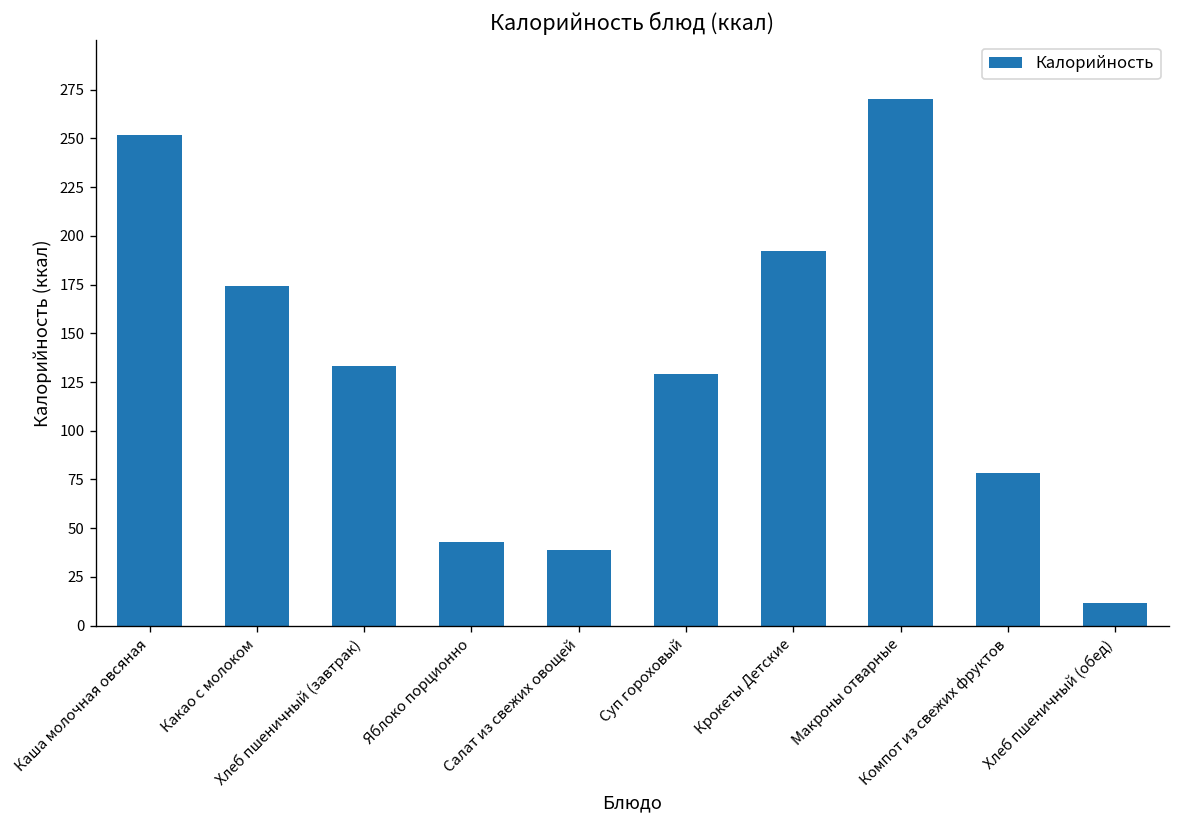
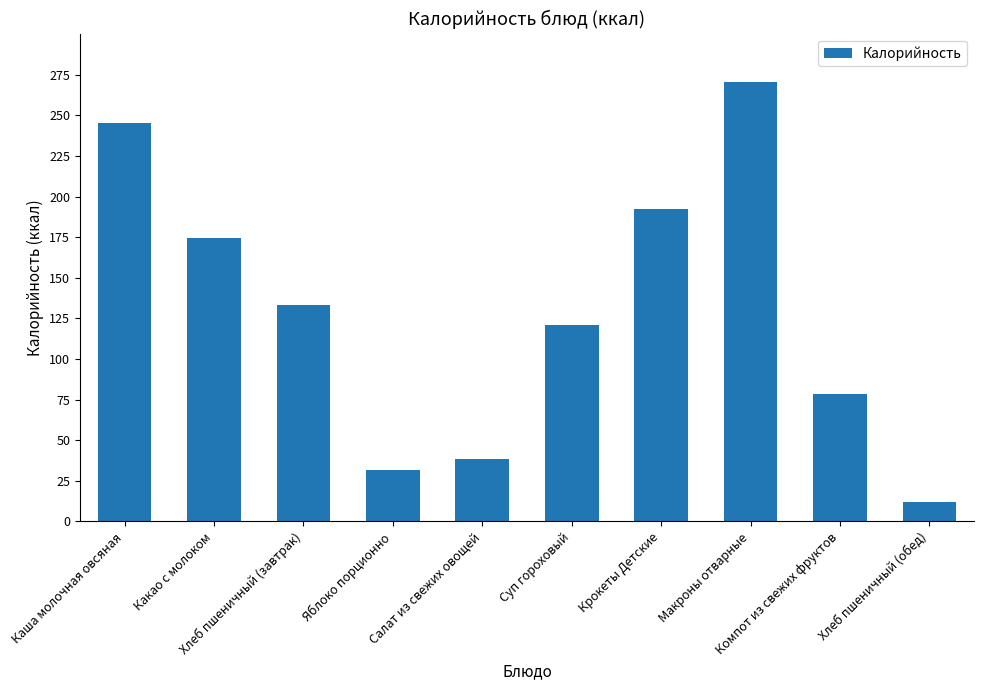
  {
-   "Каша молочная овсяная": 252,
+   "Каша молочная овсяная": 245,
    "Какао с молоком": 174,
    "Хлеб пшеничный (завтрак)": 133,
-   "Яблоко порционно": 43,
+   "Яблоко порционно": 32,
    "Салат из свежих овощей": 39,
-   "Суп гороховый": 129,
+   "Суп гороховый": 121,
    "Крокеты Детские": 192,
    "Макроны отварные": 270,
    "Компот из свежих фруктов": 78,
    "Хлеб пшеничный (обед)": 12
  }
